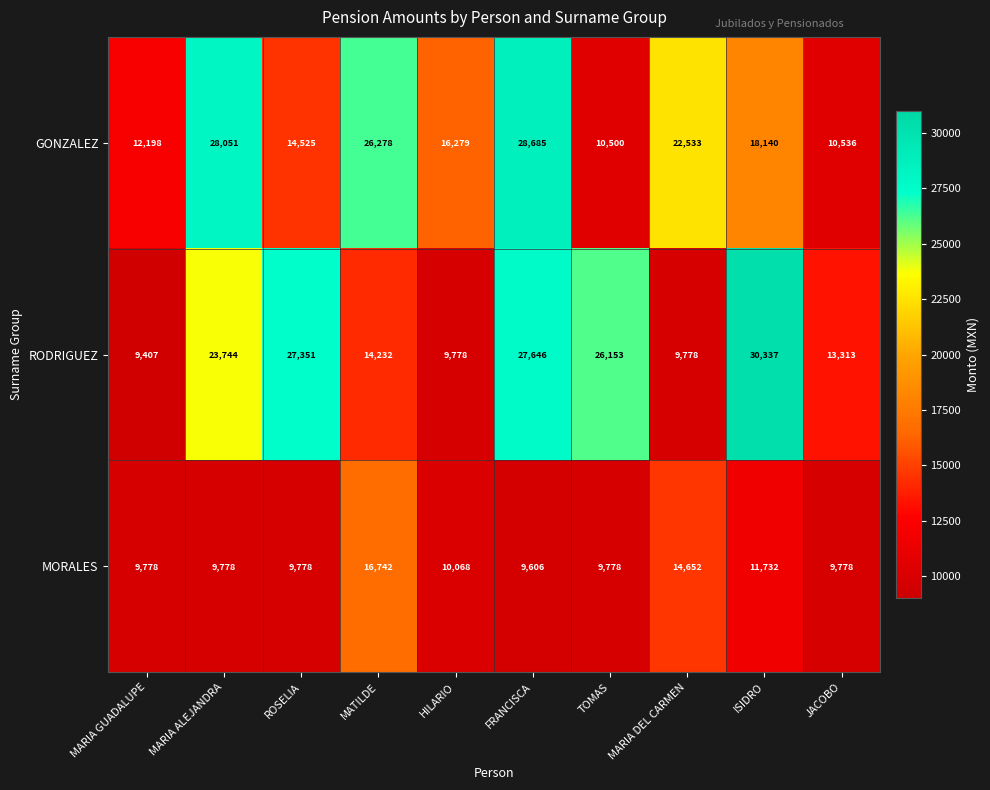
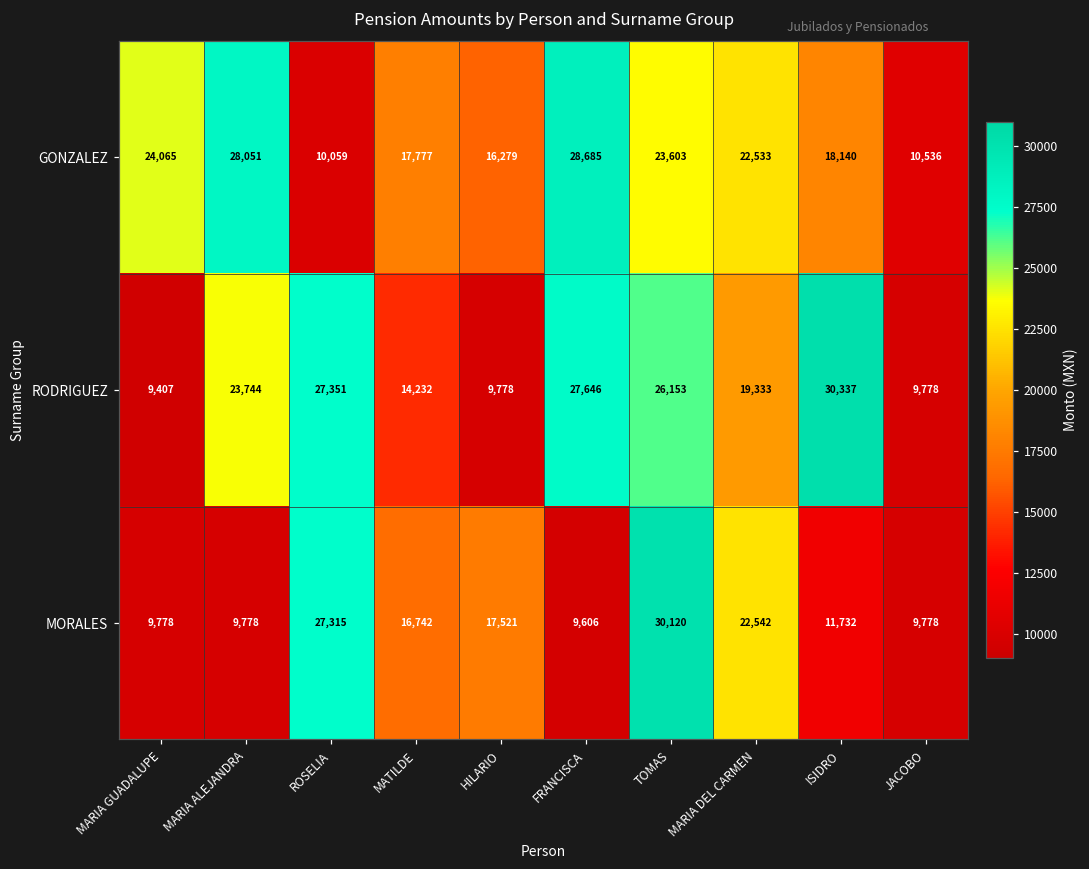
  {
    "GONZALEZ": {
-     "MARIA GUADALUPE": "12,198",
+     "MARIA GUADALUPE": "24,065",
      "MARIA ALEJANDRA": "28,051",
-     "ROSELIA": "14,525",
-     "MATILDE": "26,278",
+     "ROSELIA": "10,059",
+     "MATILDE": "17,777",
      "HILARIO": "16,279",
      "FRANCISCA": "28,685",
-     "TOMAS": "10,500",
+     "TOMAS": "23,603",
      "MARIA DEL CARMEN": "22,533",
      "ISIDRO": "18,140",
      "JACOBO": "10,536"
    },
    "RODRIGUEZ": {
      "MARIA GUADALUPE": "9,407",
      "MARIA ALEJANDRA": "23,744",
      "ROSELIA": "27,351",
      "MATILDE": "14,232",
      "HILARIO": "9,778",
      "FRANCISCA": "27,646",
      "TOMAS": "26,153",
-     "MARIA DEL CARMEN": "9,778",
+     "MARIA DEL CARMEN": "19,333",
      "ISIDRO": "30,337",
-     "JACOBO": "13,313"
+     "JACOBO": "9,778"
    },
    "MORALES": {
      "MARIA GUADALUPE": "9,778",
      "MARIA ALEJANDRA": "9,778",
-     "ROSELIA": "9,778",
+     "ROSELIA": "27,315",
      "MATILDE": "16,742",
-     "HILARIO": "10,068",
+     "HILARIO": "17,521",
      "FRANCISCA": "9,606",
-     "TOMAS": "9,778",
-     "MARIA DEL CARMEN": "14,652",
+     "TOMAS": "30,120",
+     "MARIA DEL CARMEN": "22,542",
      "ISIDRO": "11,732",
      "JACOBO": "9,778"
    }
  }
